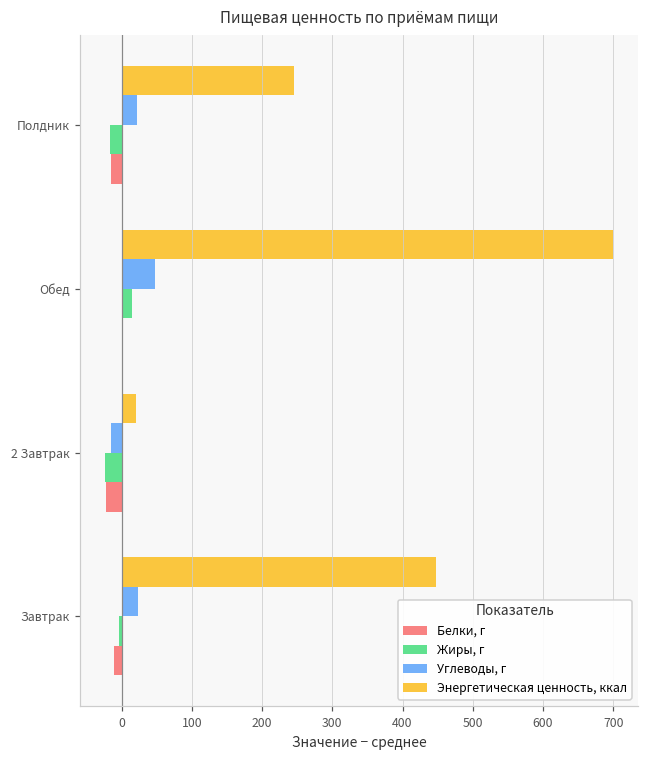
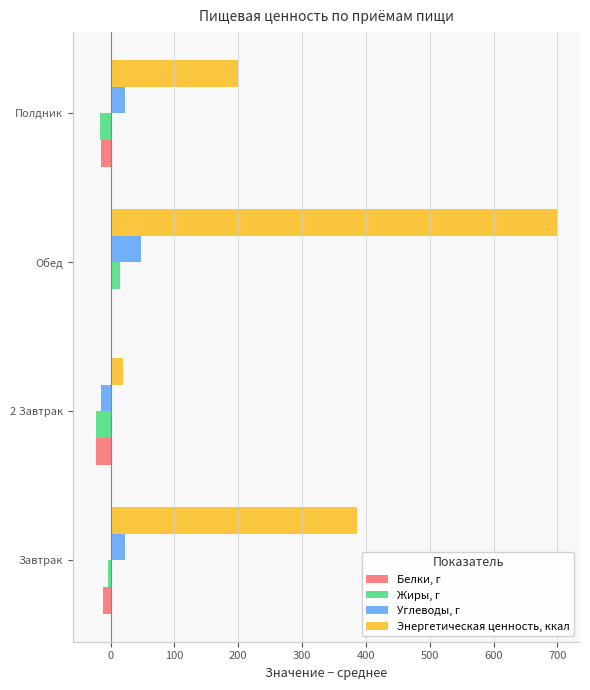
  {
    "Белки, г": {
      "Полдник": -20,
      "2 Завтрак": -20,
      "Завтрак": -10
    },
    "Жиры, г": {
      "Полдник": -20,
      "Обед": 10,
      "2 Завтрак": -20
    },
    "Углеводы, г": {
      "Полдник": 20,
      "Обед": 50,
      "2 Завтрак": -20,
      "Завтрак": 20
    },
    "Энергетическая ценность, ккал": {
-     "Полдник": 240,
+     "Полдник": 200,
      "Обед": 700,
      "2 Завтрак": 20,
-     "Завтрак": 450
+     "Завтрак": 390
    }
  }
